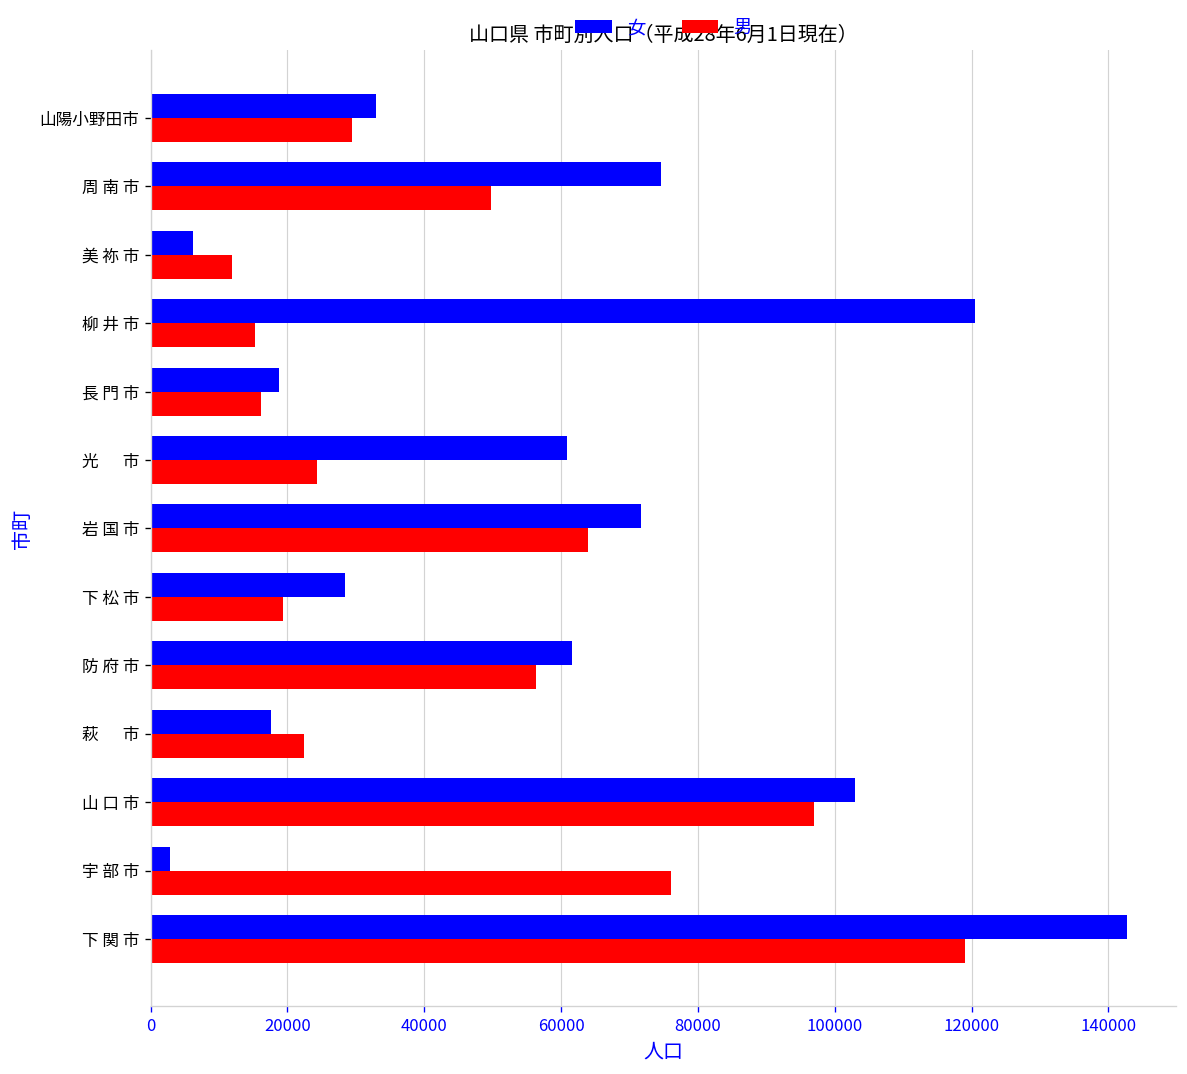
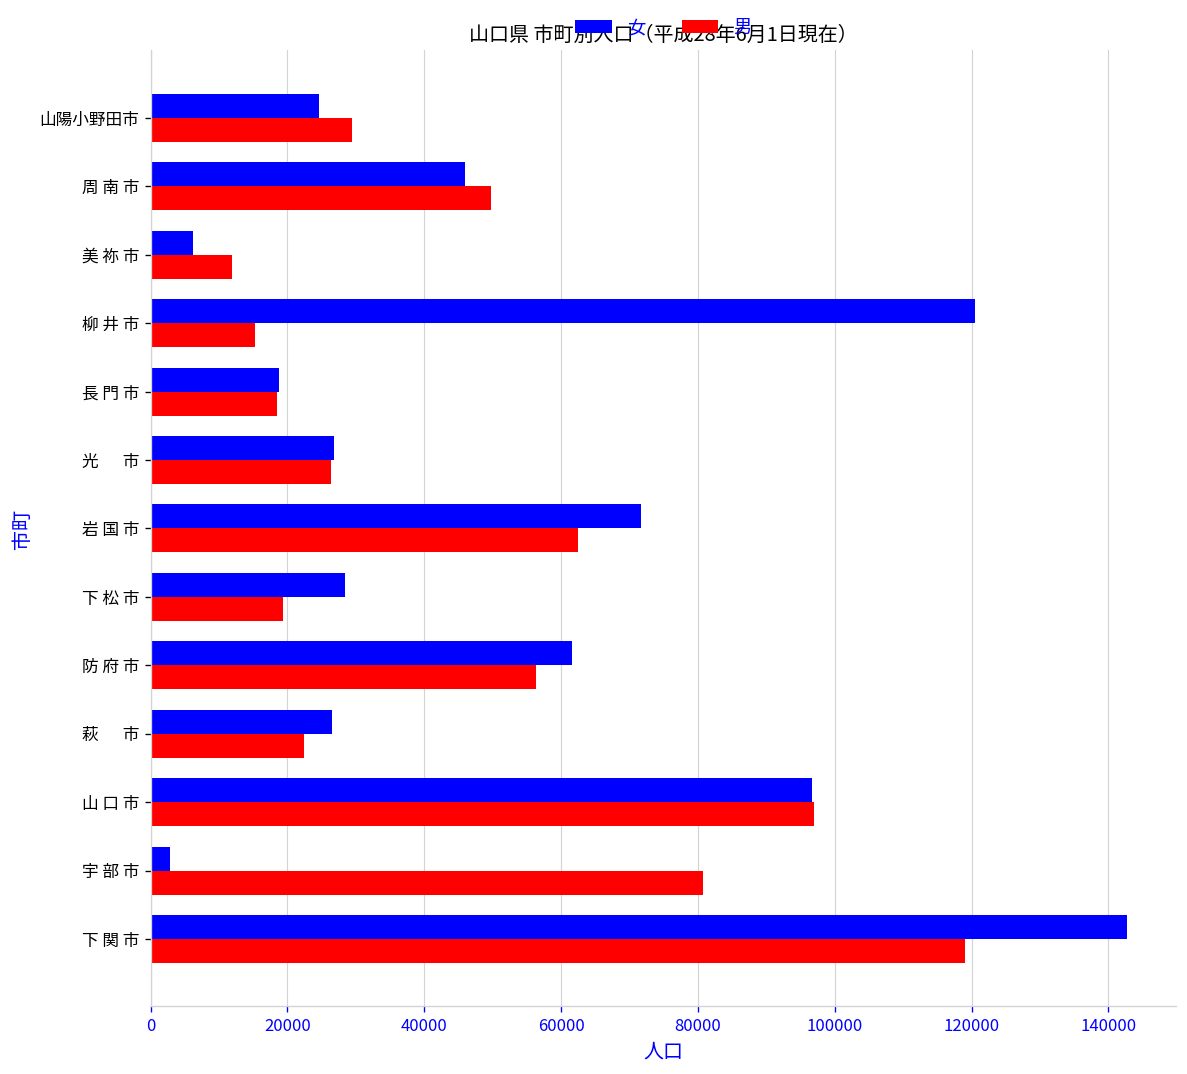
  {
    "女": {
-     "山陽小野田市": 33000,
-     "周 南 市": 75000,
+     "山陽小野田市": 25000,
+     "周 南 市": 46000,
      "美 祢 市": 6000,
      "柳 井 市": 121000,
      "長 門 市": 19000,
-     "光 市": 61000,
+     "光 市": 27000,
      "岩 国 市": 72000,
      "下 松 市": 28000,
      "防 府 市": 62000,
-     "萩 市": 18000,
-     "山 口 市": 103000,
+     "萩 市": 27000,
+     "山 口 市": 97000,
      "宇 部 市": 3000,
      "下 関 市": 143000
    },
    "男": {
      "山陽小野田市": 29000,
      "周 南 市": 50000,
      "美 祢 市": 12000,
      "柳 井 市": 15000,
-     "長 門 市": 16000,
-     "光 市": 24000,
-     "岩 国 市": 64000,
+     "長 門 市": 19000,
+     "光 市": 26000,
+     "岩 国 市": 62000,
      "下 松 市": 19000,
      "防 府 市": 56000,
      "萩 市": 22000,
      "山 口 市": 97000,
-     "宇 部 市": 76000,
+     "宇 部 市": 81000,
      "下 関 市": 119000
    }
  }
